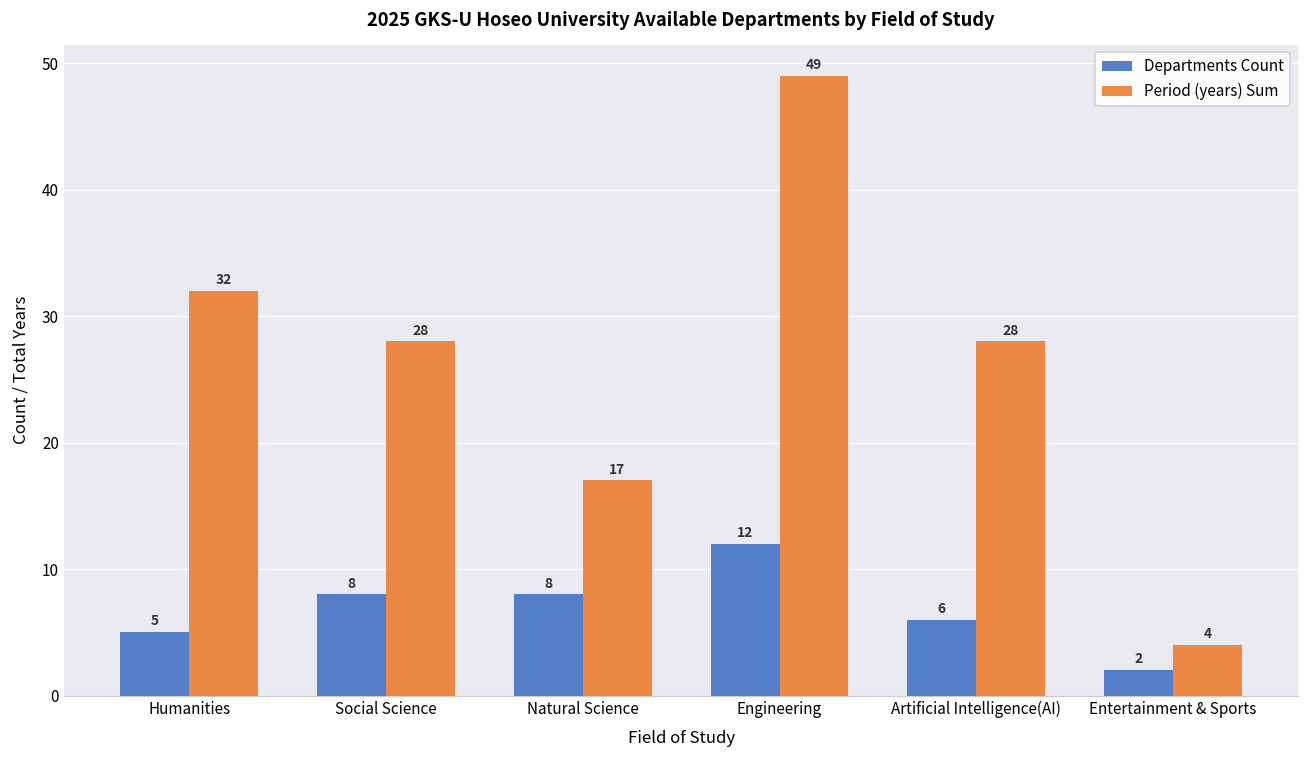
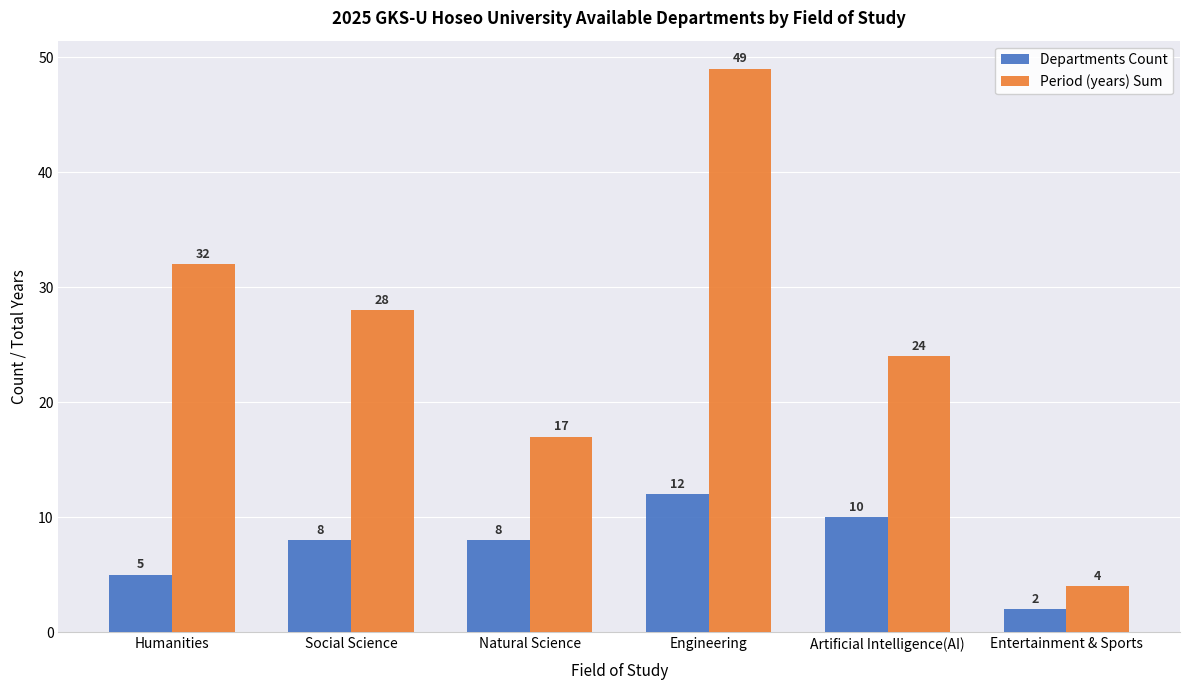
  {
    "Departments Count": {
      "Humanities": 5,
      "Social Science": 8,
      "Natural Science": 8,
      "Engineering": 12,
-     "Artificial Intelligence(AI)": 6,
+     "Artificial Intelligence(AI)": 10,
      "Entertainment & Sports": 2
    },
    "Period (years) Sum": {
      "Humanities": 32,
      "Social Science": 28,
      "Natural Science": 17,
      "Engineering": 49,
-     "Artificial Intelligence(AI)": 28,
+     "Artificial Intelligence(AI)": 24,
      "Entertainment & Sports": 4
    }
  }
